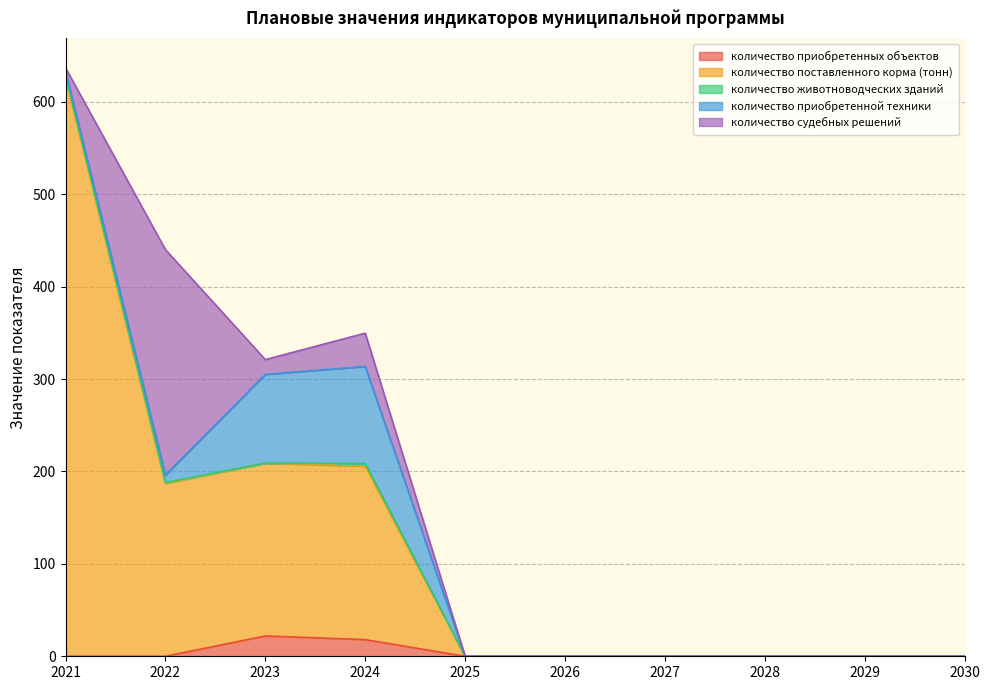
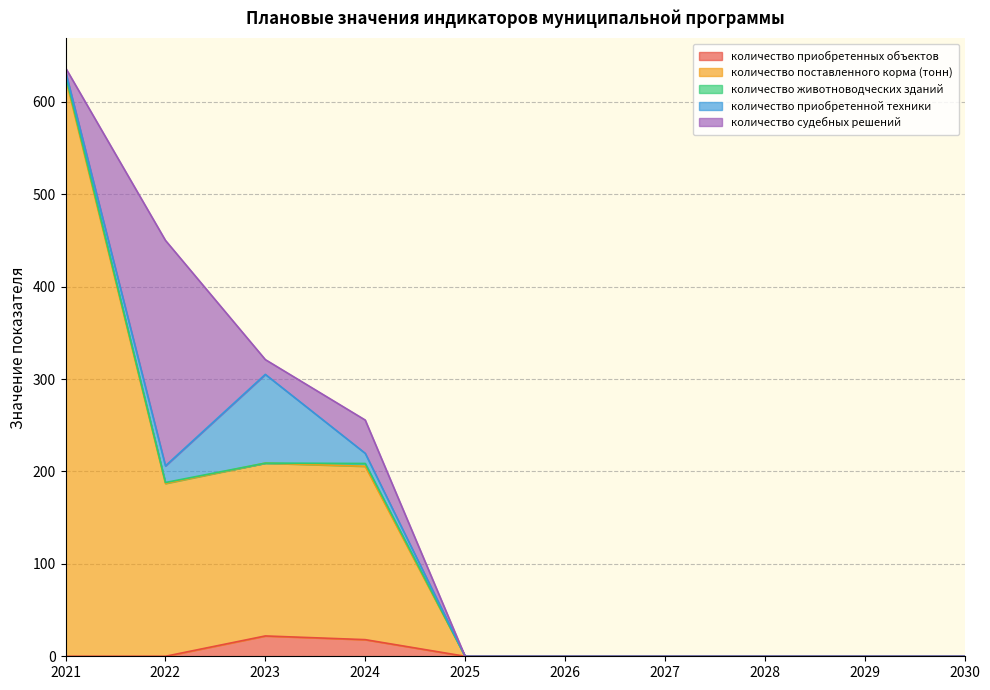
  {
    "количество приобретенных объектов": {
      "2021": 0,
      "2022": 0,
      "2023": 20,
      "2024": 20
    },
    "количество поставленного корма (тонн)": {
      "2021": 630,
      "2024": 190
    },
    "количество животноводческих зданий": {
      "2021": 0,
      "2024": 0
    },
    "количество приобретенной техники": {
      "2021": 0,
-     "2022": 10,
+     "2022": 20,
      "2023": 100,
-     "2024": 110
+     "2024": 10
    },
    "количество судебных решений": {
      "2021": 0,
      "2022": 240,
      "2023": 20,
      "2024": 40
    }
  }
